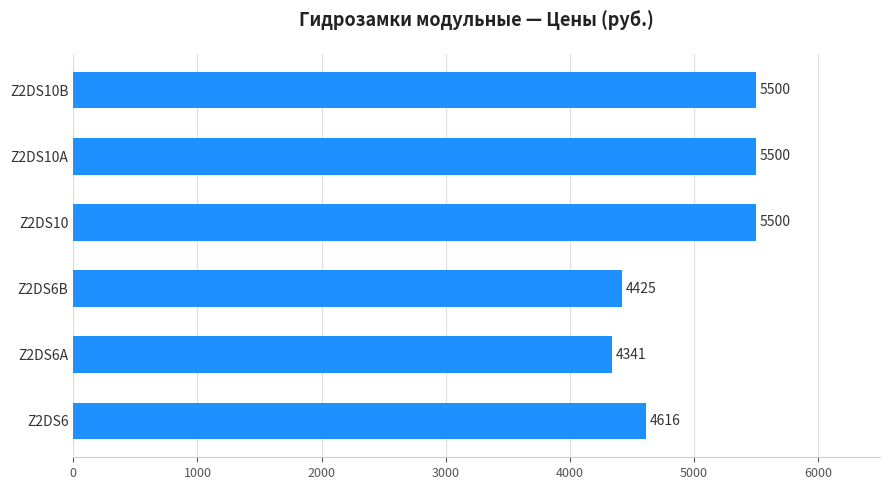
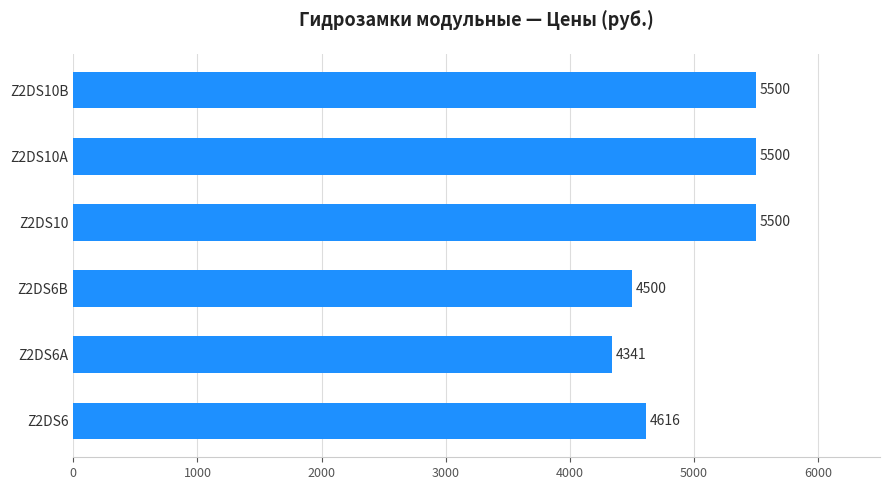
  {
    "Z2DS10B": 5500,
    "Z2DS10A": 5500,
    "Z2DS10": 5500,
-   "Z2DS6B": 4425,
+   "Z2DS6B": 4500,
    "Z2DS6A": 4341,
    "Z2DS6": 4616
  }
